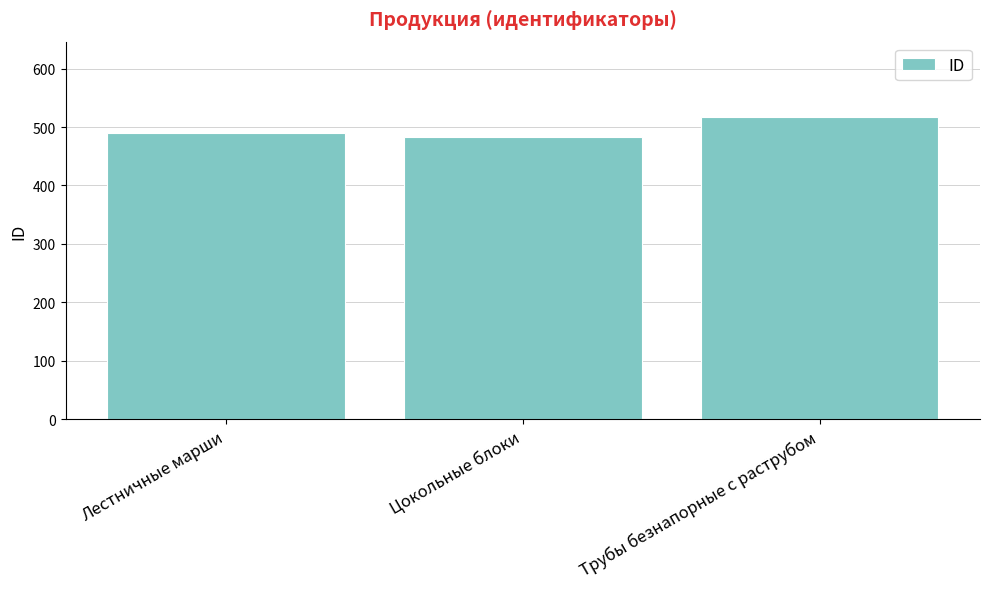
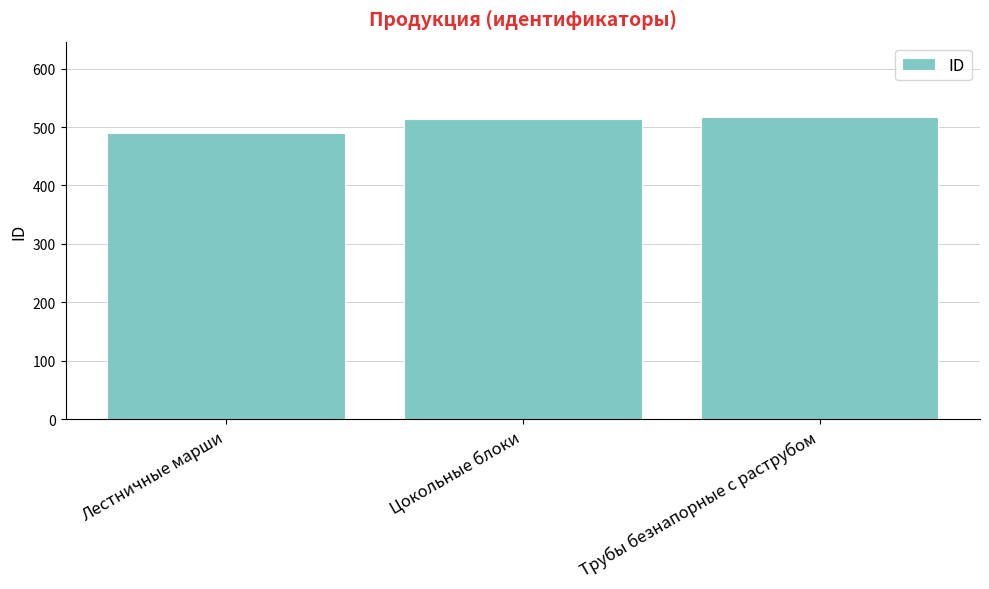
  {
    "Лестничные марши": 490,
-   "Цокольные блоки": 480,
+   "Цокольные блоки": 510,
    "Трубы безнапорные с раструбом": 520
  }
